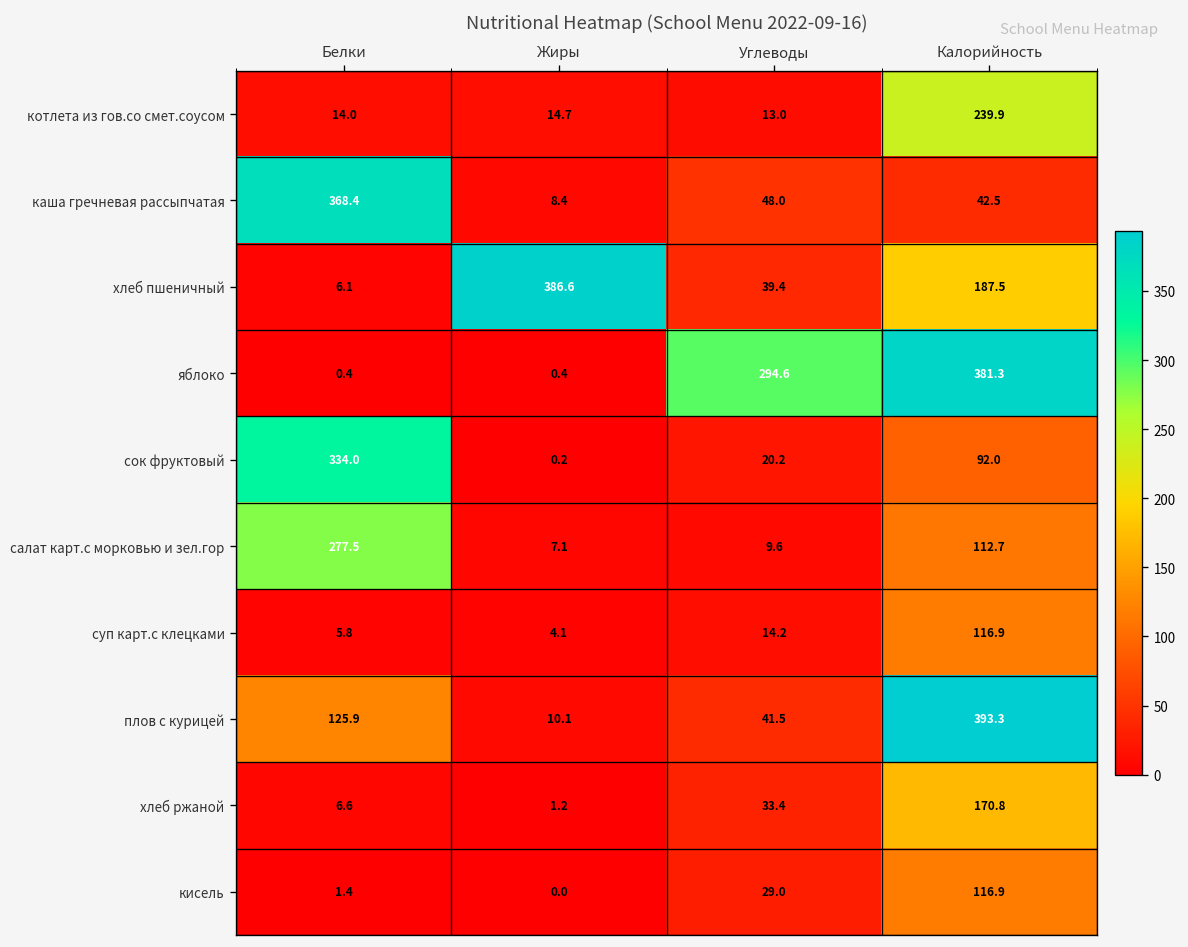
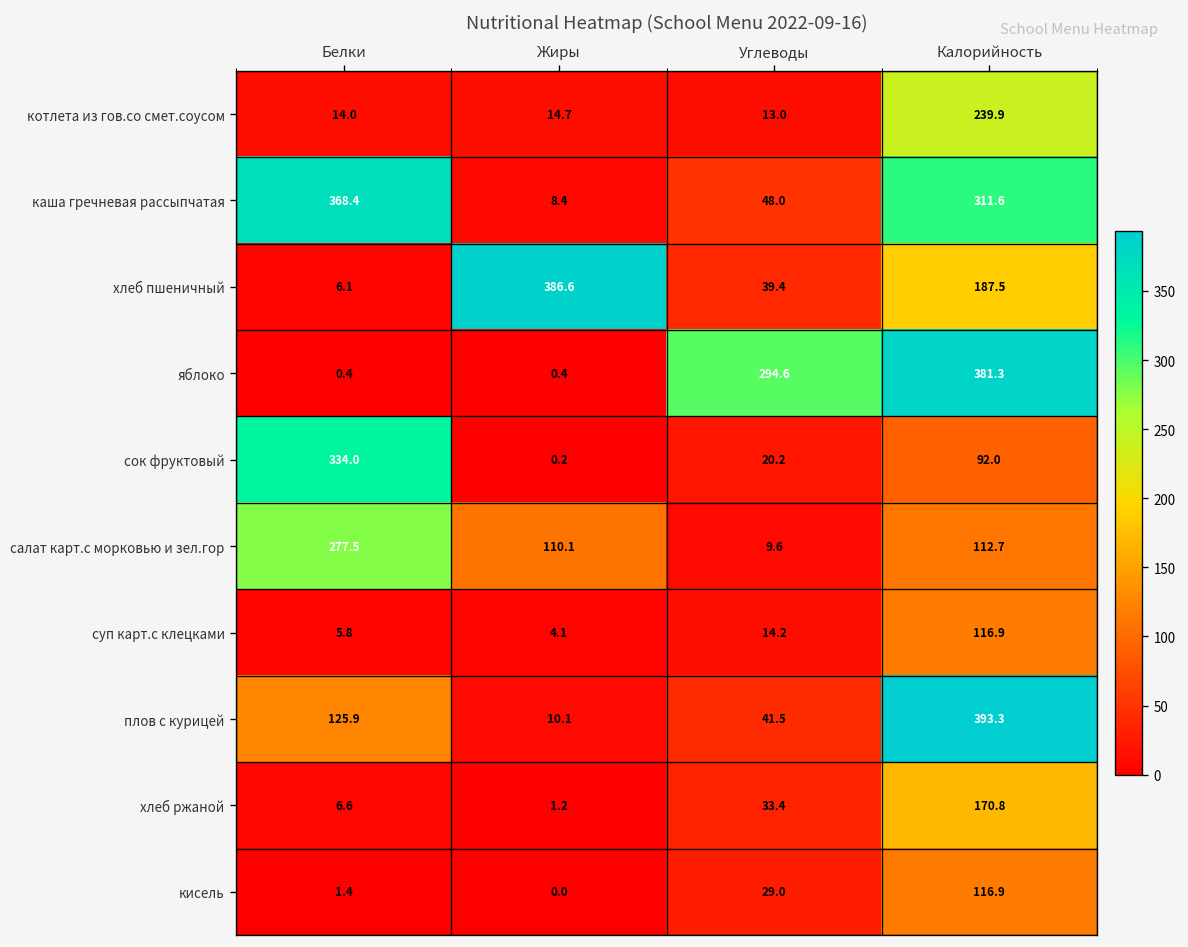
  {
    "котлета из гов.со смет.соусом": {
      "Белки": 14.0,
      "Жиры": 14.7,
      "Углеводы": 13.0,
      "Калорийность": 239.9
    },
    "каша гречневая рассыпчатая": {
      "Белки": 368.4,
      "Жиры": 8.4,
      "Углеводы": 48.0,
-     "Калорийность": 42.5
+     "Калорийность": 311.6
    },
    "хлеб пшеничный": {
      "Белки": 6.1,
      "Жиры": 386.6,
      "Углеводы": 39.4,
      "Калорийность": 187.5
    },
    "яблоко": {
      "Белки": 0.4,
      "Жиры": 0.4,
      "Углеводы": 294.6,
      "Калорийность": 381.3
    },
    "сок фруктовый": {
      "Белки": 334.0,
      "Жиры": 0.2,
      "Углеводы": 20.2,
      "Калорийность": 92.0
    },
    "салат карт.с морковью и зел.гор": {
      "Белки": 277.5,
-     "Жиры": 7.1,
+     "Жиры": 110.1,
      "Углеводы": 9.6,
      "Калорийность": 112.7
    },
    "суп карт.с клецками": {
      "Белки": 5.8,
      "Жиры": 4.1,
      "Углеводы": 14.2,
      "Калорийность": 116.9
    },
    "плов с курицей": {
      "Белки": 125.9,
      "Жиры": 10.1,
      "Углеводы": 41.5,
      "Калорийность": 393.3
    },
    "хлеб ржаной": {
      "Белки": 6.6,
      "Жиры": 1.2,
      "Углеводы": 33.4,
      "Калорийность": 170.8
    },
    "кисель": {
      "Белки": 1.4,
      "Жиры": 0.0,
      "Углеводы": 29.0,
      "Калорийность": 116.9
    }
  }
